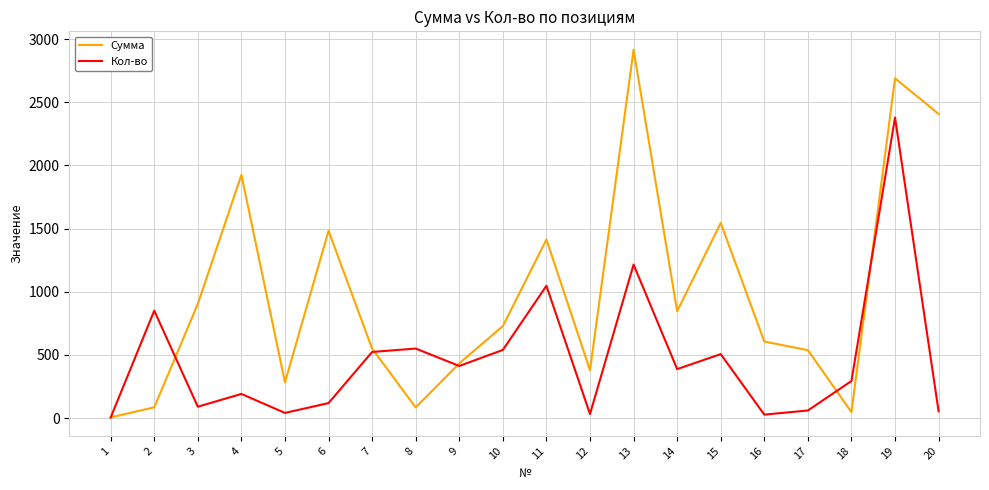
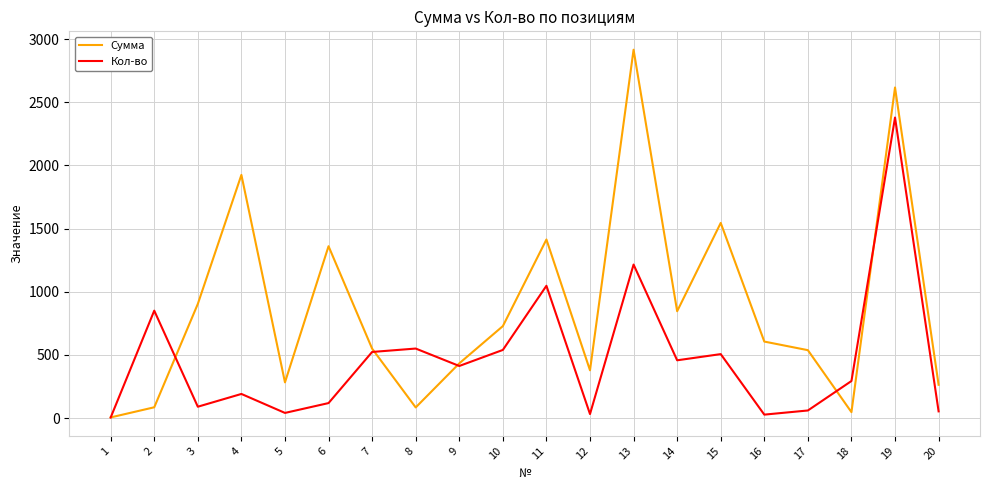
  {
    "Сумма": {
      "2": 90,
      "3": 900,
      "4": 1920,
      "5": 280,
-     "6": 1480,
+     "6": 1360,
      "7": 550,
      "8": 80,
      "9": 430,
      "10": 730,
      "11": 1410,
      "12": 380,
      "13": 2920,
      "14": 850,
      "15": 1540,
      "16": 610,
      "17": 540,
      "18": 50,
-     "19": 2690,
-     "20": 2410
+     "19": 2620,
+     "20": 260
    },
    "Кол-во": {
      "2": 850,
      "3": 90,
      "4": 190,
      "5": 40,
      "6": 120,
      "7": 520,
      "8": 550,
      "9": 410,
      "10": 540,
      "11": 1050,
      "12": 30,
      "13": 1220,
-     "14": 390,
+     "14": 460,
      "15": 510,
      "16": 30,
      "17": 60,
      "18": 290,
      "19": 2380,
      "20": 50
    }
  }
